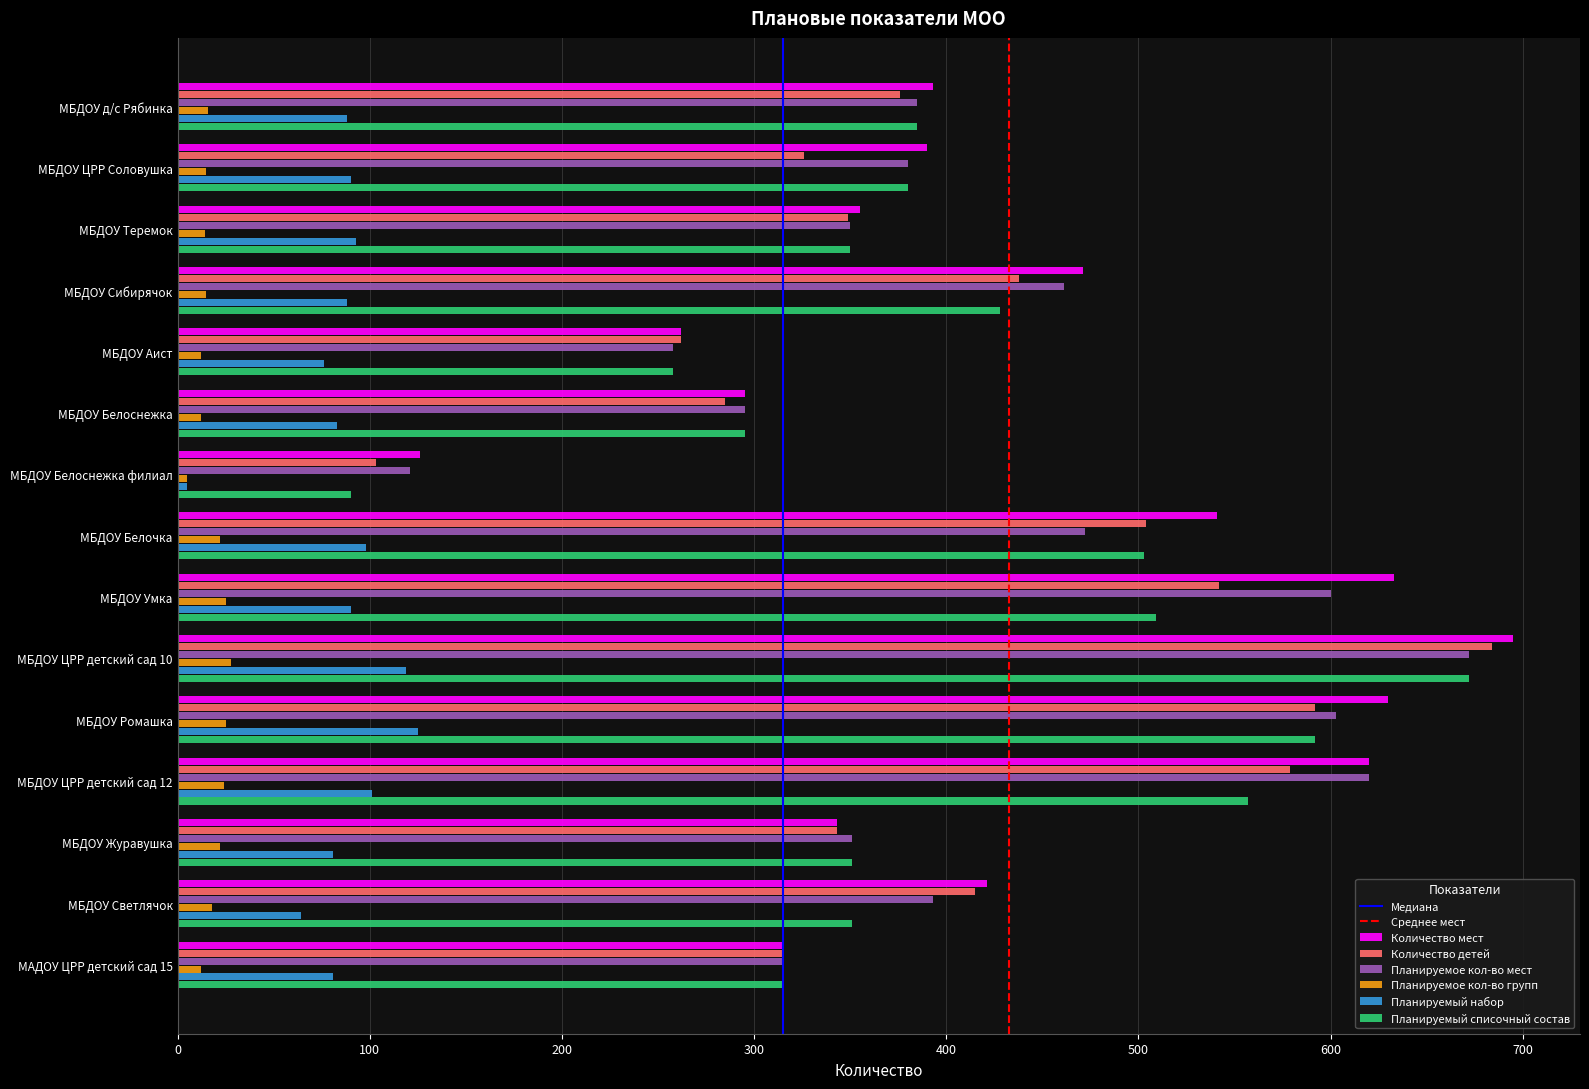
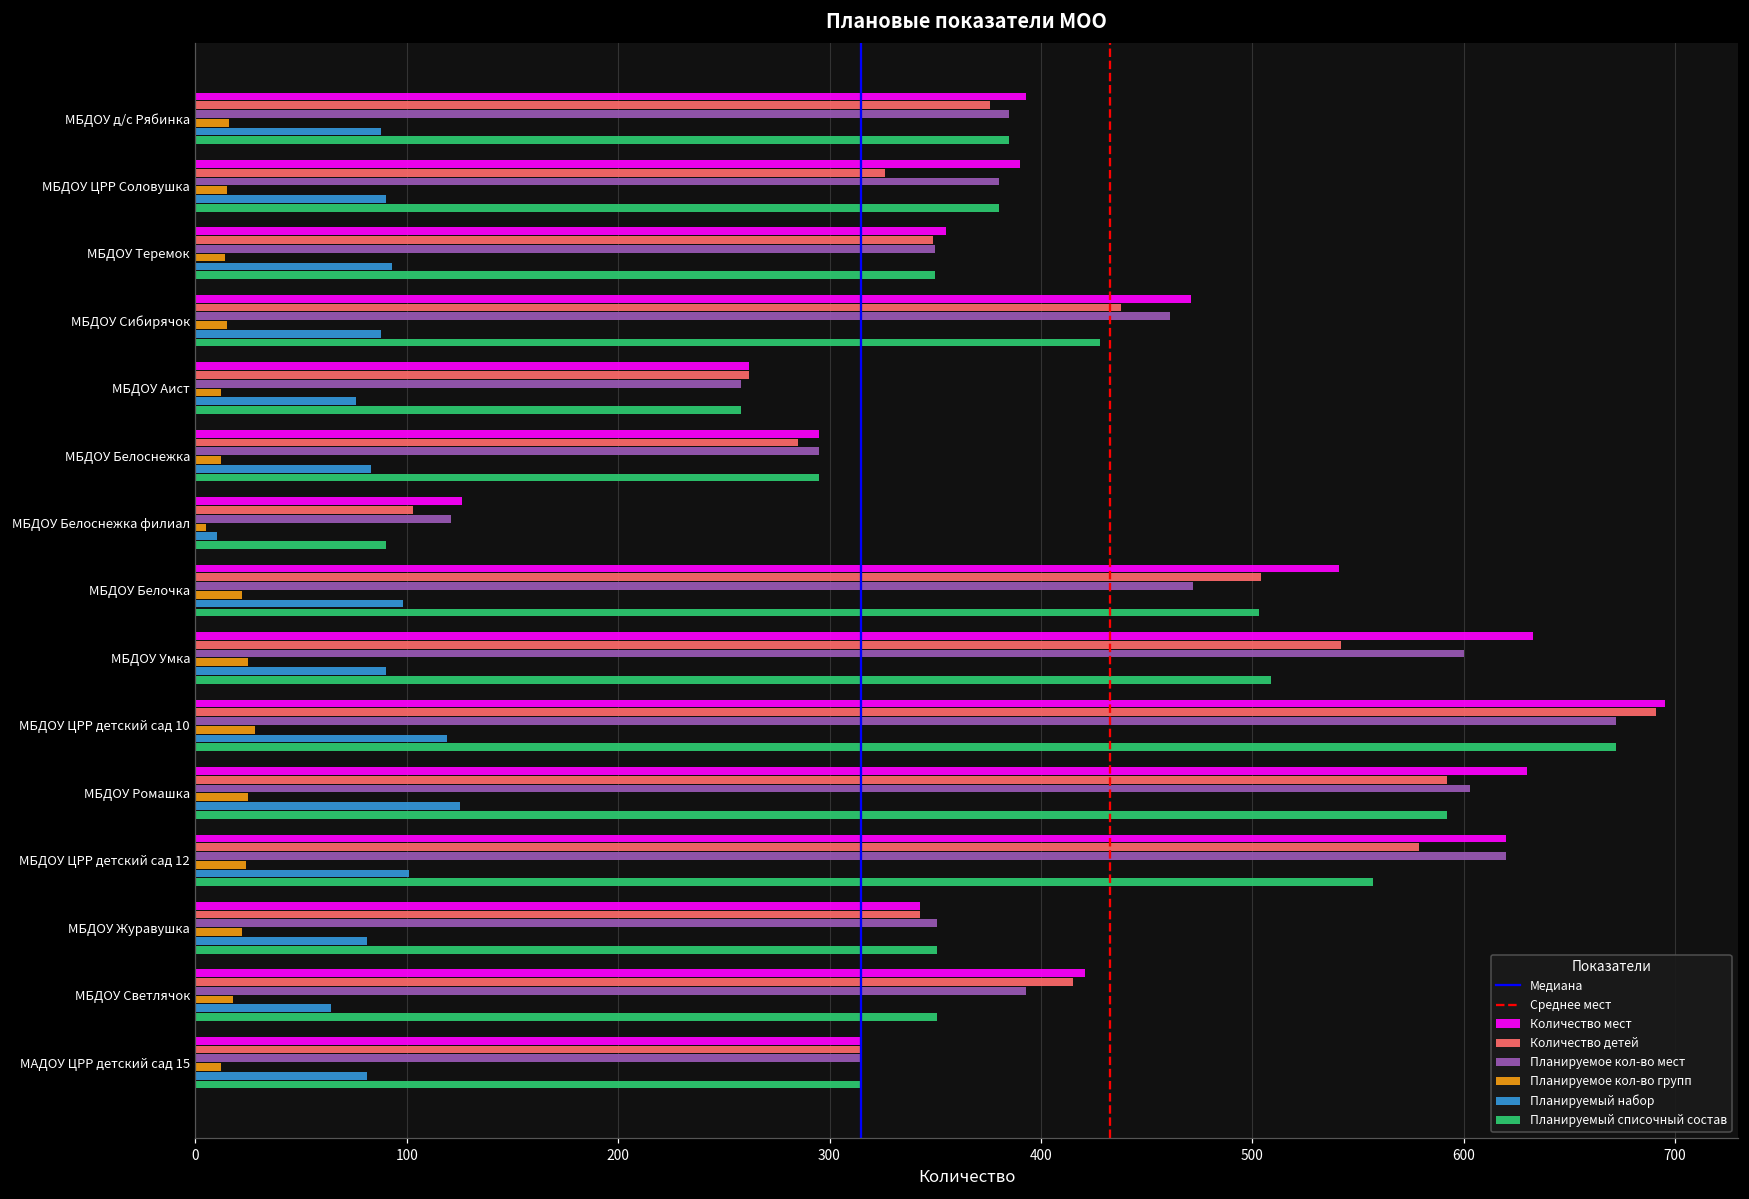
  {
    "Количество мест": {
      "МБДОУ д/с Рябинка": 393,
      "МБДОУ ЦРР Соловушка": 390,
      "МБДОУ Теремок": 355,
      "МБДОУ Сибирячок": 471,
      "МБДОУ Аист": 262,
      "МБДОУ Белоснежка": 295,
      "МБДОУ Белоснежка филиал": 126,
      "МБДОУ Белочка": 541,
      "МБДОУ Умка": 633,
      "МБДОУ ЦРР детский сад 10": 695,
      "МБДОУ Ромашка": 630,
      "МБДОУ ЦРР детский сад 12": 620,
      "МБДОУ Журавушка": 343,
      "МБДОУ Светлячок": 421,
      "МАДОУ ЦРР детский сад 15": 315
    },
    "Количество детей": {
      "МБДОУ д/с Рябинка": 376,
      "МБДОУ ЦРР Соловушка": 326,
      "МБДОУ Теремок": 349,
      "МБДОУ Сибирячок": 438,
      "МБДОУ Аист": 262,
      "МБДОУ Белоснежка": 285,
      "МБДОУ Белоснежка филиал": 103,
      "МБДОУ Белочка": 504,
      "МБДОУ Умка": 542,
-     "МБДОУ ЦРР детский сад 10": 684,
+     "МБДОУ ЦРР детский сад 10": 691,
      "МБДОУ Ромашка": 592,
      "МБДОУ ЦРР детский сад 12": 579,
      "МБДОУ Журавушка": 343,
      "МБДОУ Светлячок": 415,
      "МАДОУ ЦРР детский сад 15": 315
    },
    "Планируемое кол-во мест": {
      "МБДОУ д/с Рябинка": 385,
      "МБДОУ ЦРР Соловушка": 380,
      "МБДОУ Теремок": 350,
      "МБДОУ Сибирячок": 461,
      "МБДОУ Аист": 258,
      "МБДОУ Белоснежка": 295,
      "МБДОУ Белоснежка филиал": 121,
      "МБДОУ Белочка": 472,
      "МБДОУ Умка": 600,
      "МБДОУ ЦРР детский сад 10": 672,
      "МБДОУ Ромашка": 603,
      "МБДОУ ЦРР детский сад 12": 620,
      "МБДОУ Журавушка": 351,
      "МБДОУ Светлячок": 393,
      "МАДОУ ЦРР детский сад 15": 315
    },
    "Планируемое кол-во групп": {
      "МБДОУ д/с Рябинка": 16,
      "МБДОУ ЦРР Соловушка": 15,
      "МБДОУ Теремок": 14,
      "МБДОУ Сибирячок": 15,
      "МБДОУ Аист": 12,
      "МБДОУ Белоснежка": 12,
      "МБДОУ Белоснежка филиал": 5,
      "МБДОУ Белочка": 22,
      "МБДОУ Умка": 25,
      "МБДОУ ЦРР детский сад 10": 28,
      "МБДОУ Ромашка": 25,
      "МБДОУ ЦРР детский сад 12": 24,
      "МБДОУ Журавушка": 22,
      "МБДОУ Светлячок": 18,
      "МАДОУ ЦРР детский сад 15": 12
    },
    "Планируемый набор": {
      "МБДОУ д/с Рябинка": 88,
      "МБДОУ ЦРР Соловушка": 90,
      "МБДОУ Теремок": 93,
      "МБДОУ Сибирячок": 88,
      "МБДОУ Аист": 76,
      "МБДОУ Белоснежка": 83,
-     "МБДОУ Белоснежка филиал": 5,
+     "МБДОУ Белоснежка филиал": 10,
      "МБДОУ Белочка": 98,
      "МБДОУ Умка": 90,
      "МБДОУ ЦРР детский сад 10": 119,
      "МБДОУ Ромашка": 125,
      "МБДОУ ЦРР детский сад 12": 101,
      "МБДОУ Журавушка": 81,
      "МБДОУ Светлячок": 64,
      "МАДОУ ЦРР детский сад 15": 81
    },
    "Планируемый списочный состав": {
      "МБДОУ д/с Рябинка": 385,
      "МБДОУ ЦРР Соловушка": 380,
      "МБДОУ Теремок": 350,
      "МБДОУ Сибирячок": 428,
      "МБДОУ Аист": 258,
      "МБДОУ Белоснежка": 295,
      "МБДОУ Белоснежка филиал": 90,
      "МБДОУ Белочка": 503,
      "МБДОУ Умка": 509,
      "МБДОУ ЦРР детский сад 10": 672,
      "МБДОУ Ромашка": 592,
      "МБДОУ ЦРР детский сад 12": 557,
      "МБДОУ Журавушка": 351,
      "МБДОУ Светлячок": 351,
      "МАДОУ ЦРР детский сад 15": 315
    }
  }
